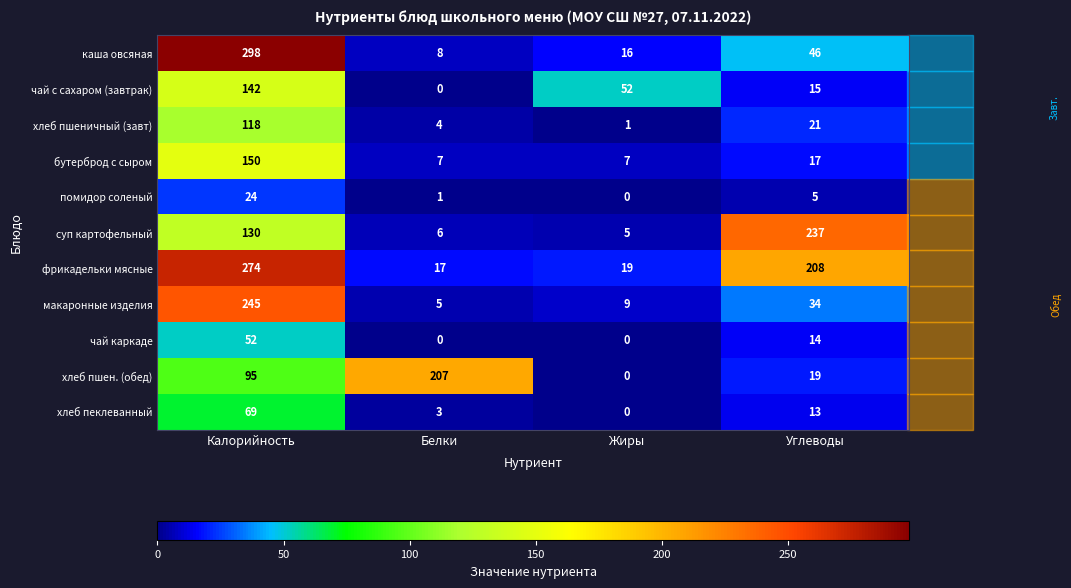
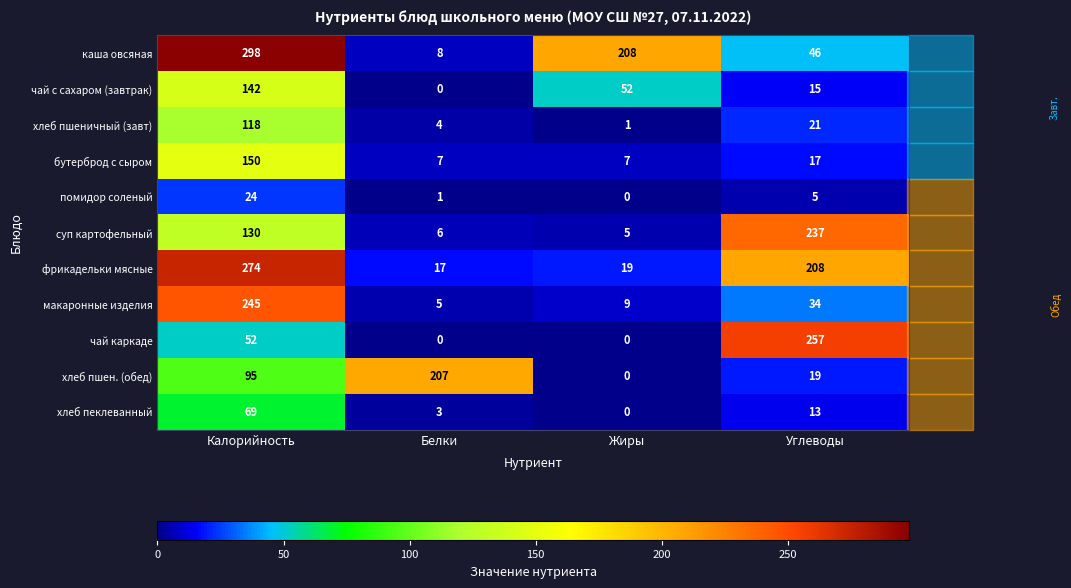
  {
    "каша овсяная": {
      "Калорийность": 298,
      "Белки": 8,
-     "Жиры": 16,
+     "Жиры": 208,
      "Углеводы": 46
    },
    "чай с сахаром (завтрак)": {
      "Калорийность": 142,
      "Белки": 0,
      "Жиры": 52,
      "Углеводы": 15
    },
    "хлеб пшеничный (завт)": {
      "Калорийность": 118,
      "Белки": 4,
      "Жиры": 1,
      "Углеводы": 21
    },
    "бутерброд с сыром": {
      "Калорийность": 150,
      "Белки": 7,
      "Жиры": 7,
      "Углеводы": 17
    },
    "помидор соленый": {
      "Калорийность": 24,
      "Белки": 1,
      "Жиры": 0,
      "Углеводы": 5
    },
    "суп картофельный": {
      "Калорийность": 130,
      "Белки": 6,
      "Жиры": 5,
      "Углеводы": 237
    },
    "фрикадельки мясные": {
      "Калорийность": 274,
      "Белки": 17,
      "Жиры": 19,
      "Углеводы": 208
    },
    "макаронные изделия": {
      "Калорийность": 245,
      "Белки": 5,
      "Жиры": 9,
      "Углеводы": 34
    },
    "чай каркаде": {
      "Калорийность": 52,
      "Белки": 0,
      "Жиры": 0,
-     "Углеводы": 14
+     "Углеводы": 257
    },
    "хлеб пшен. (обед)": {
      "Калорийность": 95,
      "Белки": 207,
      "Жиры": 0,
      "Углеводы": 19
    },
    "хлеб пеклеванный": {
      "Калорийность": 69,
      "Белки": 3,
      "Жиры": 0,
      "Углеводы": 13
    }
  }
